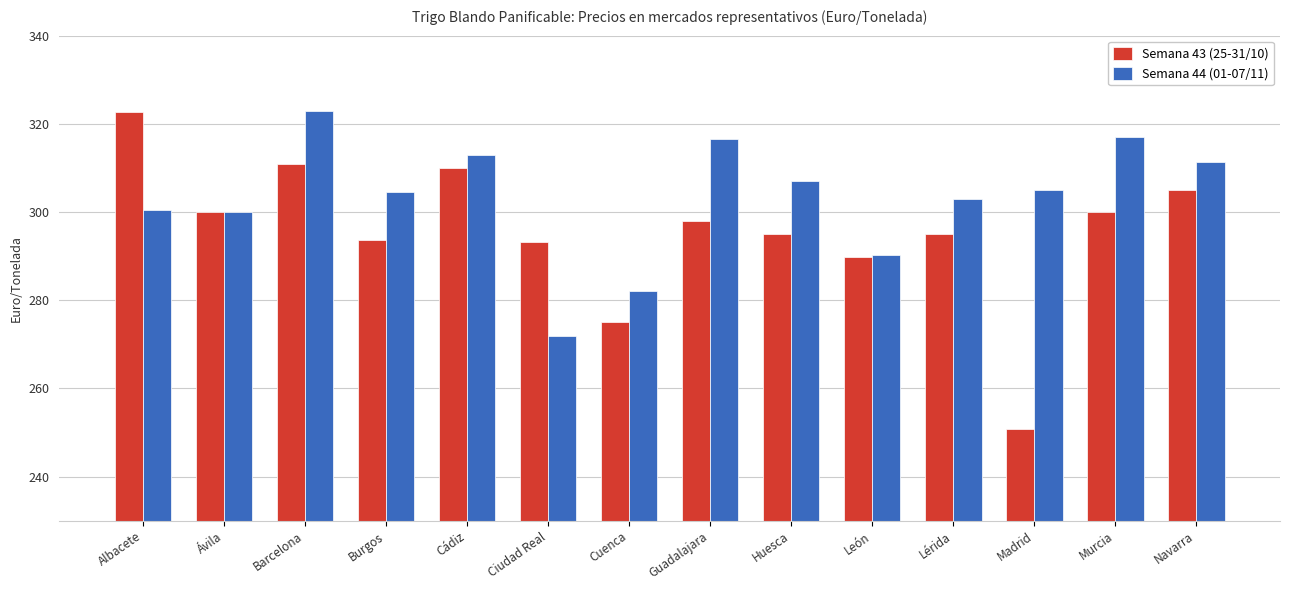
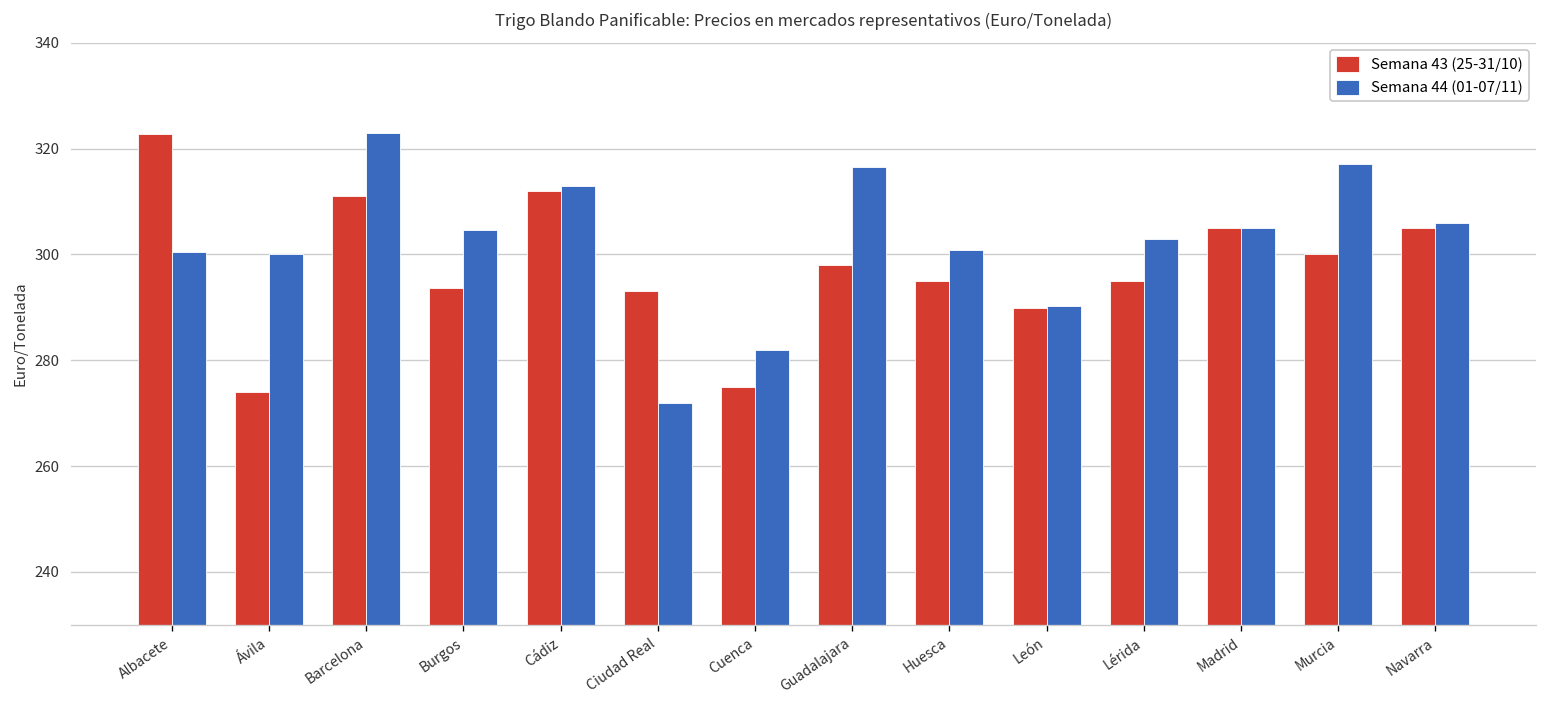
  {
    "Semana 43 (25-31/10)": {
      "Albacete": 323,
-     "Ávila": 300,
+     "Ávila": 274,
      "Barcelona": 311,
      "Burgos": 294,
-     "Cádiz": 310,
+     "Cádiz": 312,
      "Ciudad Real": 293,
      "Cuenca": 275,
      "Guadalajara": 298,
      "Huesca": 295,
      "León": 290,
      "Lérida": 295,
-     "Madrid": 251,
+     "Madrid": 305,
      "Murcia": 300,
      "Navarra": 305
    },
    "Semana 44 (01-07/11)": {
      "Albacete": 300,
      "Ávila": 300,
      "Barcelona": 323,
      "Burgos": 305,
      "Cádiz": 313,
      "Ciudad Real": 272,
      "Cuenca": 282,
      "Guadalajara": 317,
-     "Huesca": 307,
+     "Huesca": 301,
      "León": 290,
      "Lérida": 303,
      "Madrid": 305,
      "Murcia": 317,
-     "Navarra": 311
+     "Navarra": 306
    }
  }
